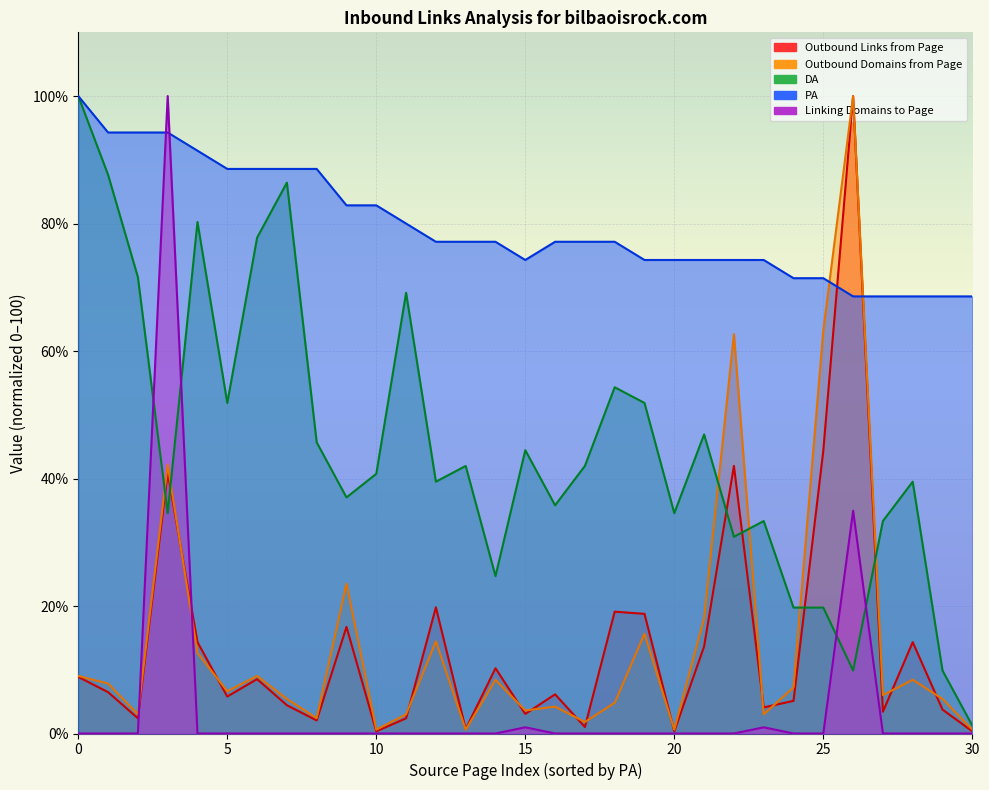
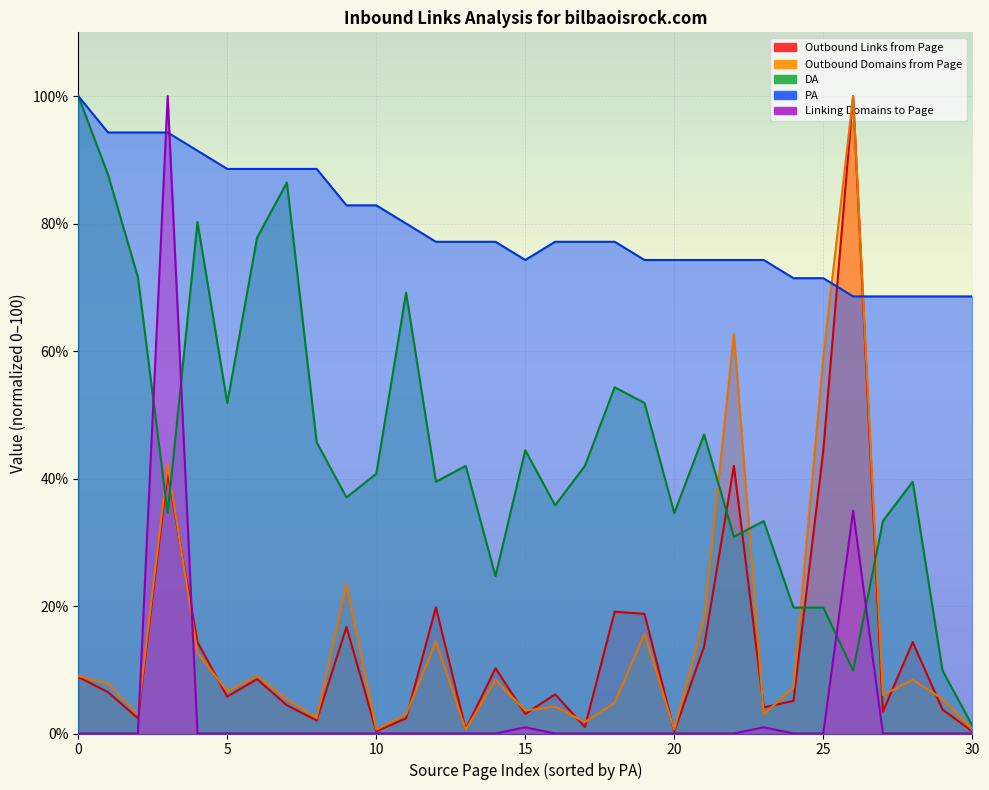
  {
    "Outbound Links from Page": {
      "5": "6%",
      "15": "3%",
      "25": "44%"
    },
    "Outbound Domains from Page": {
      "5": "7%",
      "15": "4%",
-     "25": "63%"
+     "25": "59%"
    },
    "DA": {
      "5": "52%",
      "10": "41%",
      "15": "44%",
      "20": "35%",
      "25": "20%",
      "30": "1%"
    },
    "PA": {
      "5": "89%",
      "10": "83%",
      "15": "74%",
      "20": "74%",
      "25": "71%",
      "30": "69%"
    },
    "Linking Domains to Page": {
      "0": "0%",
      "5": "0%",
      "15": "1%",
      "25": "0%"
    }
  }
